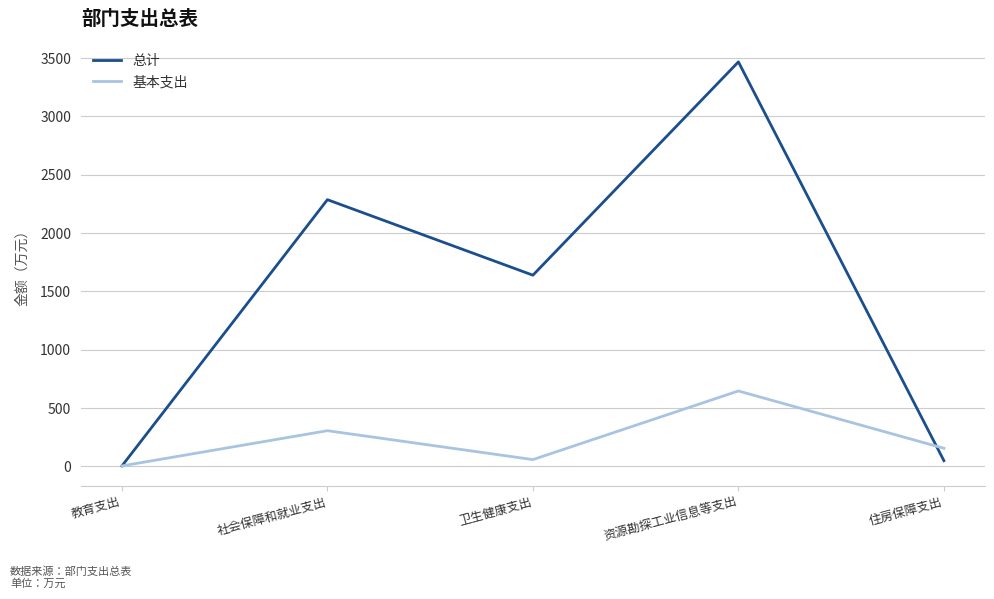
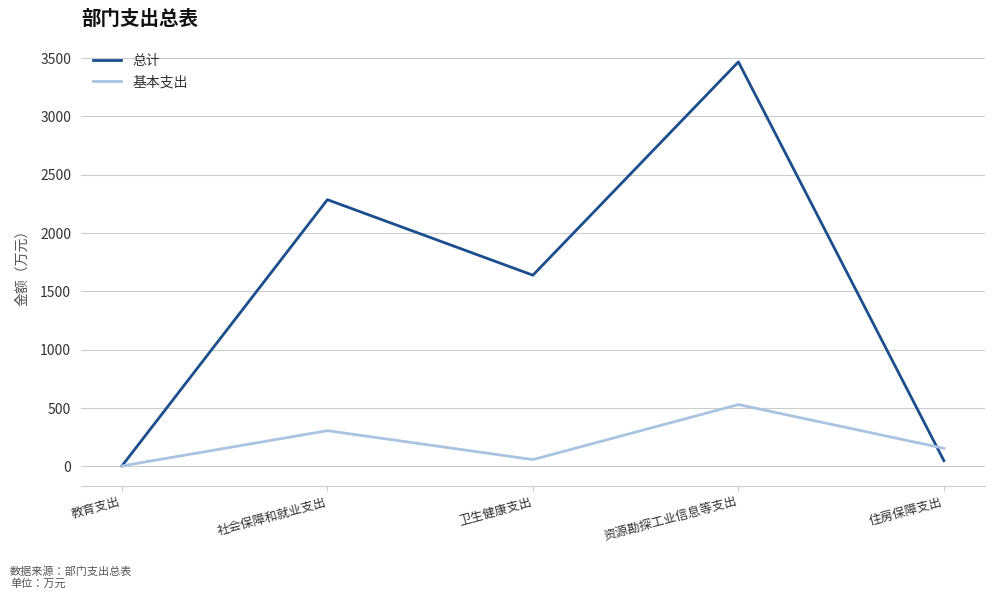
  {
    "总计": {
      "社会保障和就业支出": 2290,
      "卫生健康支出": 1640,
      "资源勘探工业信息等支出": 3470,
      "住房保障支出": 50
    },
    "基本支出": {
      "社会保障和就业支出": 310,
      "卫生健康支出": 60,
-     "资源勘探工业信息等支出": 650,
+     "资源勘探工业信息等支出": 530,
      "住房保障支出": 160
    }
  }
